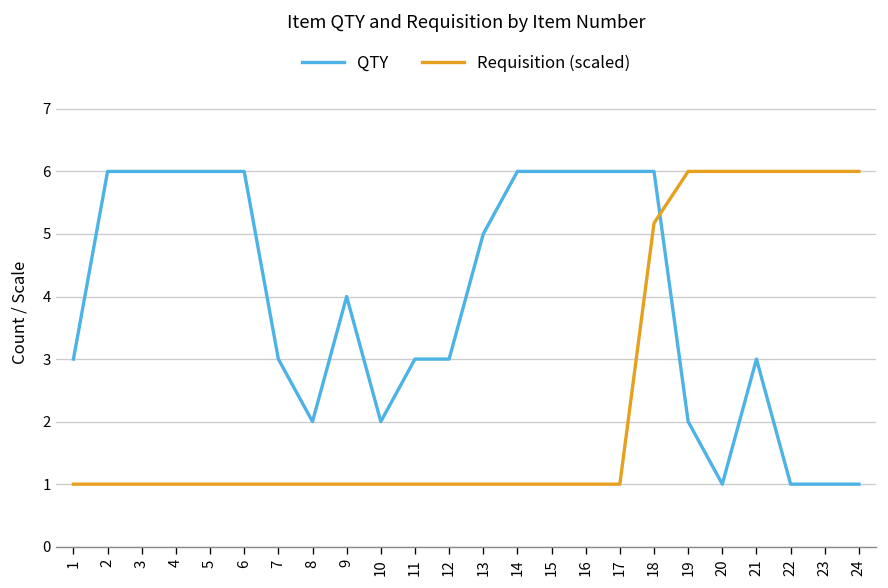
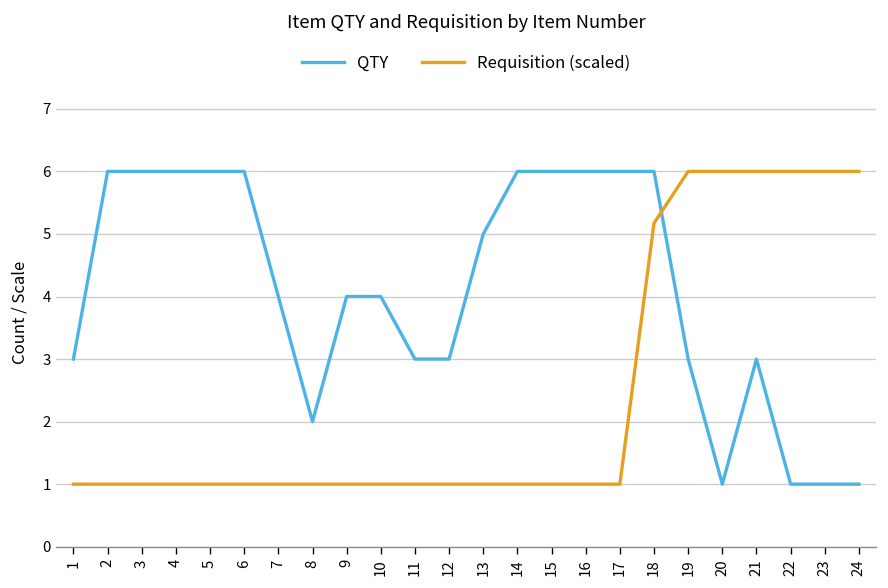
  {
    "QTY": {
      "1": 3,
      "2": 6,
      "3": 6,
      "4": 6,
      "5": 6,
      "6": 6,
-     "7": 3,
+     "7": 4,
      "8": 2,
      "9": 4,
-     "10": 2,
+     "10": 4,
      "11": 3,
      "12": 3,
      "13": 5,
      "14": 6,
      "15": 6,
      "16": 6,
      "17": 6,
      "18": 6,
-     "19": 2,
+     "19": 3,
      "20": 1,
      "21": 3,
      "22": 1,
      "23": 1,
      "24": 1
    },
    "Requisition (scaled)": {
      "1": 1,
      "2": 1,
      "3": 1,
      "4": 1,
      "5": 1,
      "6": 1,
      "7": 1,
      "8": 1,
      "9": 1,
      "10": 1,
      "11": 1,
      "12": 1,
      "13": 1,
      "14": 1,
      "15": 1,
      "16": 1,
      "17": 1,
      "18": 5.2,
      "19": 6,
      "20": 6,
      "21": 6,
      "22": 6,
      "23": 6,
      "24": 6
    }
  }
